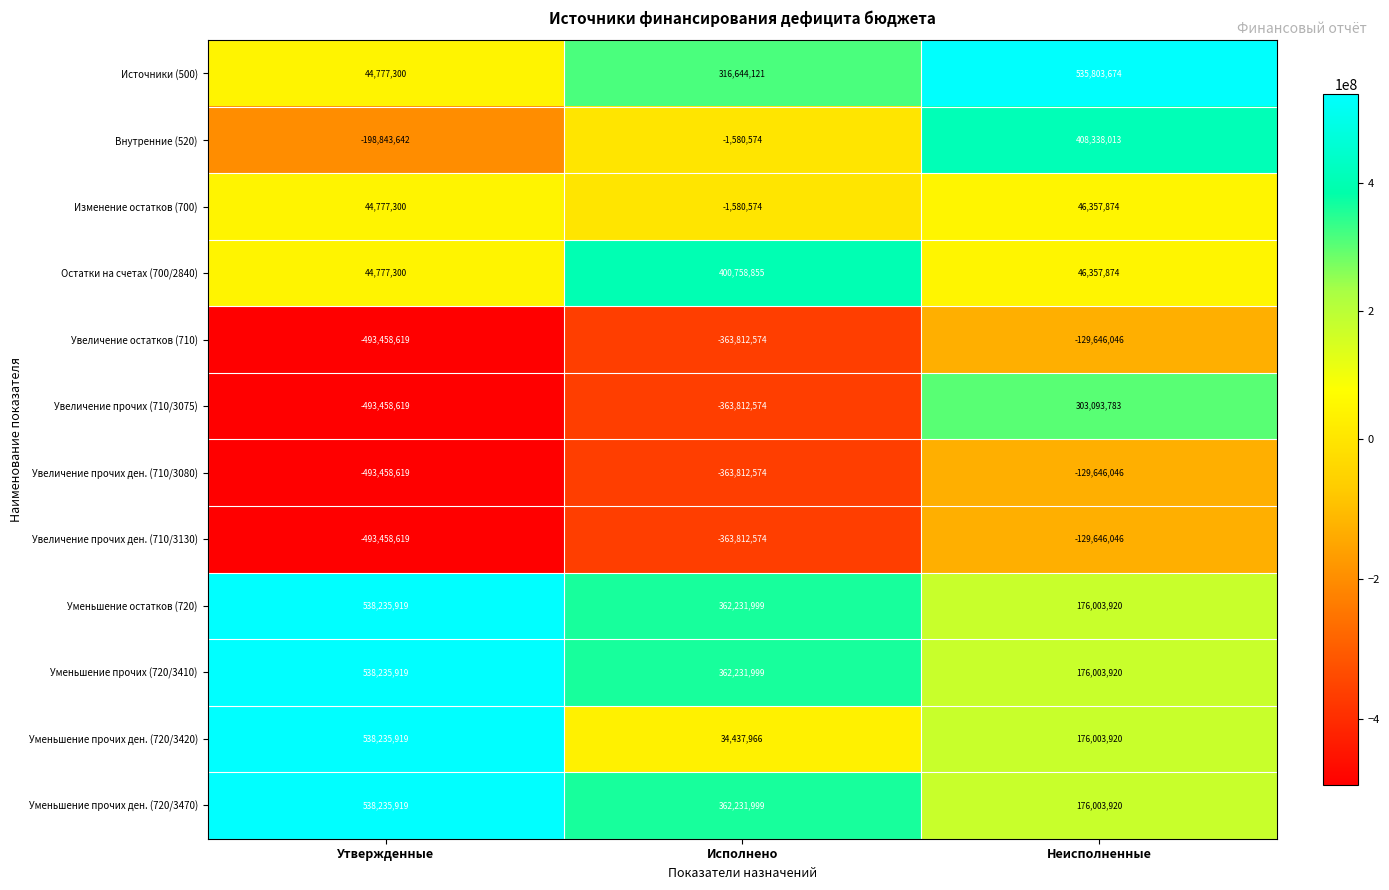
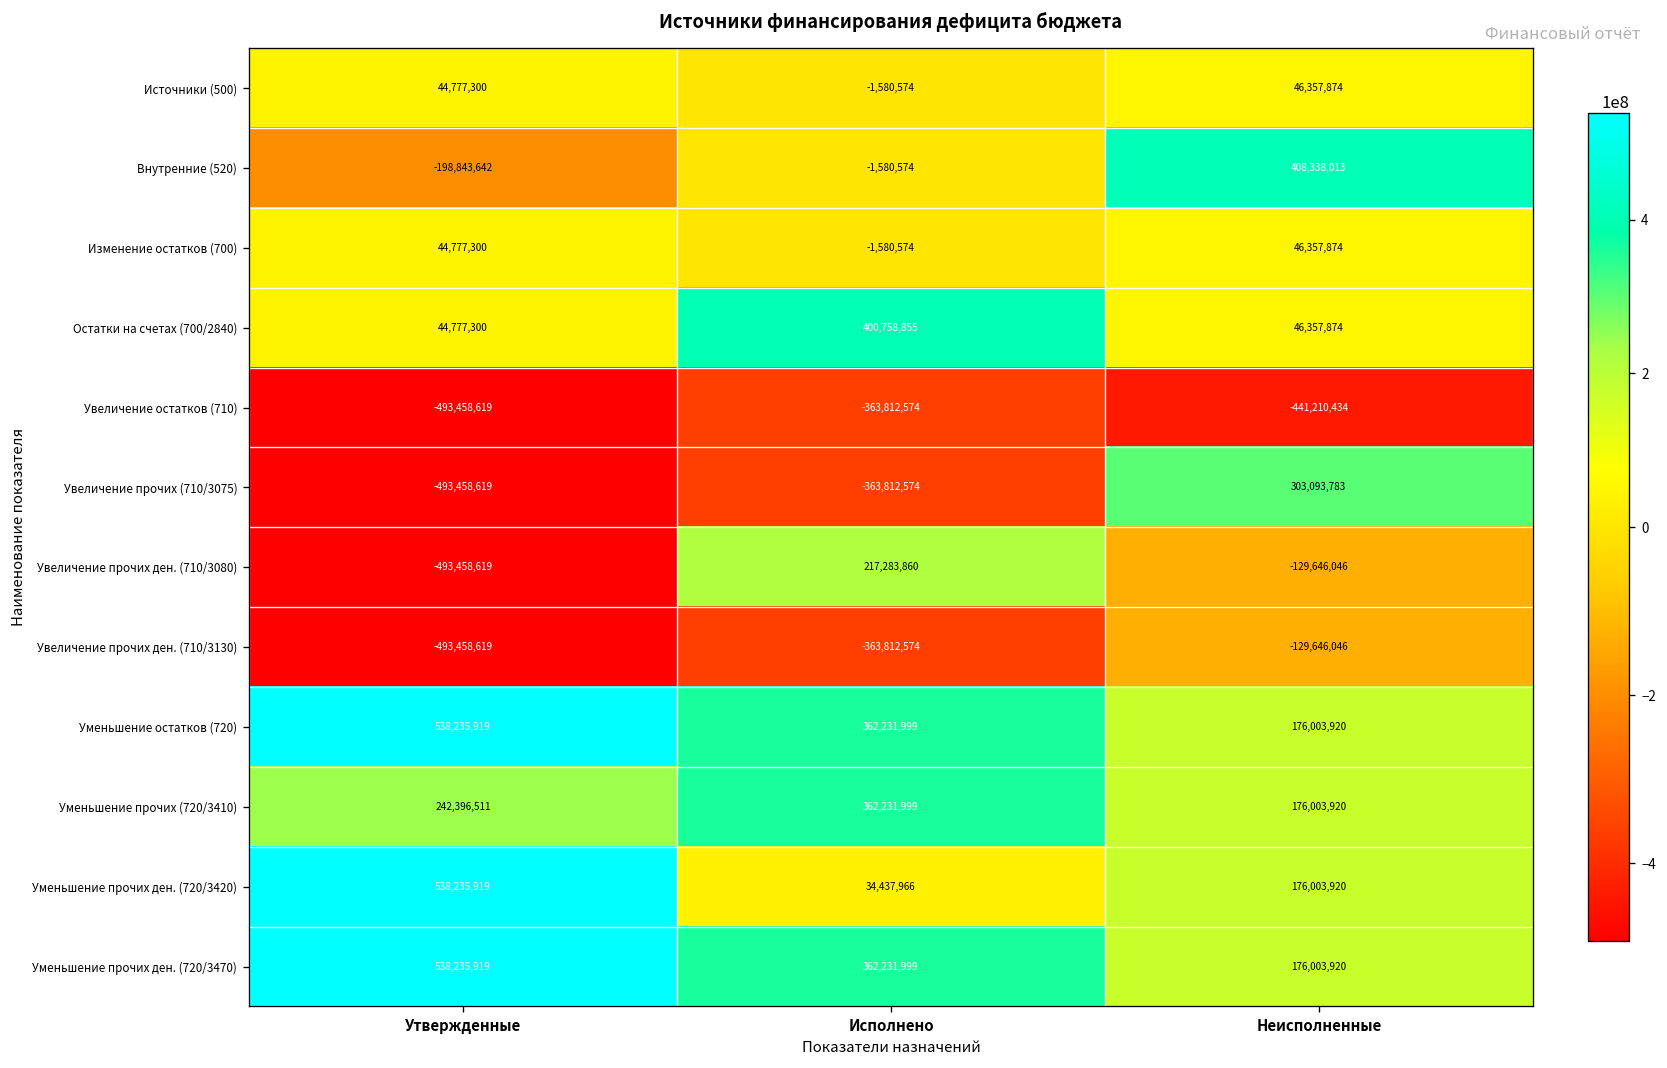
  {
    "Источники (500)": {
      "Утвержденные": "44,777,300",
-     "Исполнено": "316,644,121",
-     "Неисполненные": "535,803,674"
+     "Исполнено": "-1,580,574",
+     "Неисполненные": "46,357,874"
    },
    "Внутренние (520)": {
      "Утвержденные": "-198,843,642",
      "Исполнено": "-1,580,574",
      "Неисполненные": "408,338,013"
    },
    "Изменение остатков (700)": {
      "Утвержденные": "44,777,300",
      "Исполнено": "-1,580,574",
      "Неисполненные": "46,357,874"
    },
    "Остатки на счетах (700/2840)": {
      "Утвержденные": "44,777,300",
      "Исполнено": "400,758,855",
      "Неисполненные": "46,357,874"
    },
    "Увеличение остатков (710)": {
      "Утвержденные": "-493,458,619",
      "Исполнено": "-363,812,574",
-     "Неисполненные": "-129,646,046"
+     "Неисполненные": "-441,210,434"
    },
    "Увеличение прочих (710/3075)": {
      "Утвержденные": "-493,458,619",
      "Исполнено": "-363,812,574",
      "Неисполненные": "303,093,783"
    },
    "Увеличение прочих ден. (710/3080)": {
      "Утвержденные": "-493,458,619",
-     "Исполнено": "-363,812,574",
+     "Исполнено": "217,283,860",
      "Неисполненные": "-129,646,046"
    },
    "Увеличение прочих ден. (710/3130)": {
      "Утвержденные": "-493,458,619",
      "Исполнено": "-363,812,574",
      "Неисполненные": "-129,646,046"
    },
    "Уменьшение остатков (720)": {
      "Утвержденные": "538,235,919",
      "Исполнено": "362,231,999",
      "Неисполненные": "176,003,920"
    },
    "Уменьшение прочих (720/3410)": {
-     "Утвержденные": "538,235,919",
+     "Утвержденные": "242,396,511",
      "Исполнено": "362,231,999",
      "Неисполненные": "176,003,920"
    },
    "Уменьшение прочих ден. (720/3420)": {
      "Утвержденные": "538,235,919",
      "Исполнено": "34,437,966",
      "Неисполненные": "176,003,920"
    },
    "Уменьшение прочих ден. (720/3470)": {
      "Утвержденные": "538,235,919",
      "Исполнено": "362,231,999",
      "Неисполненные": "176,003,920"
    }
  }
